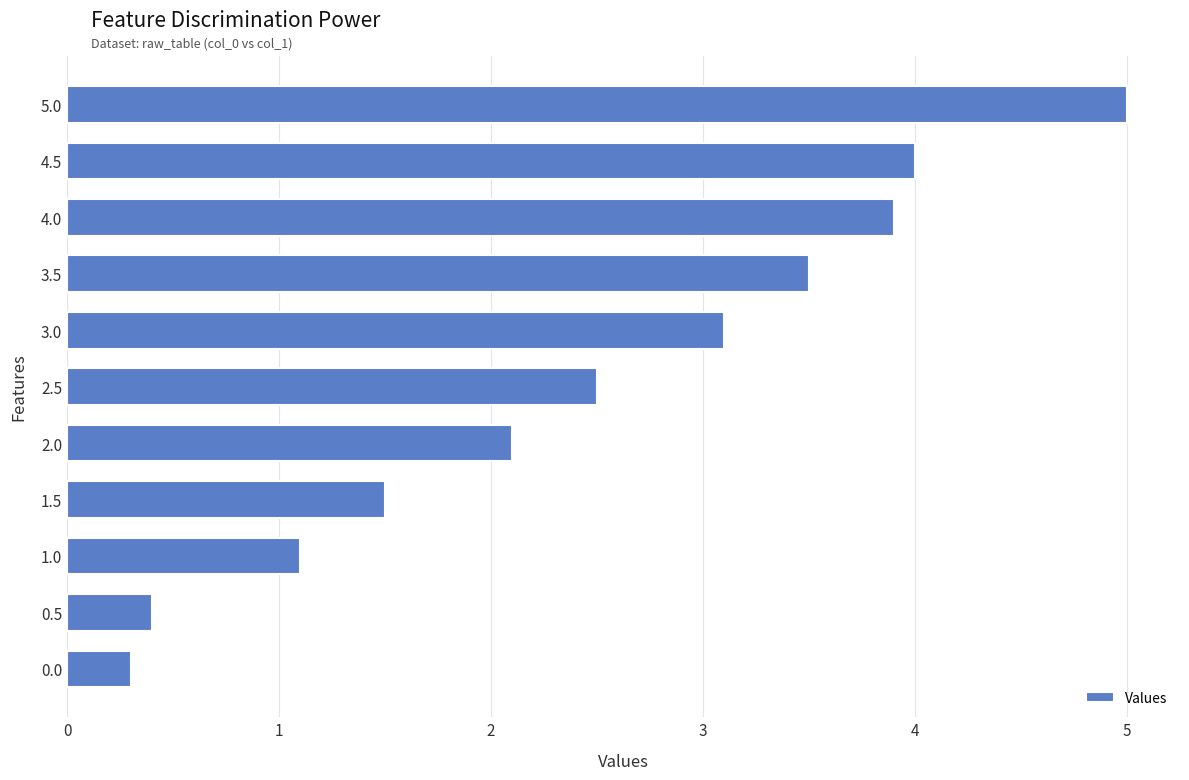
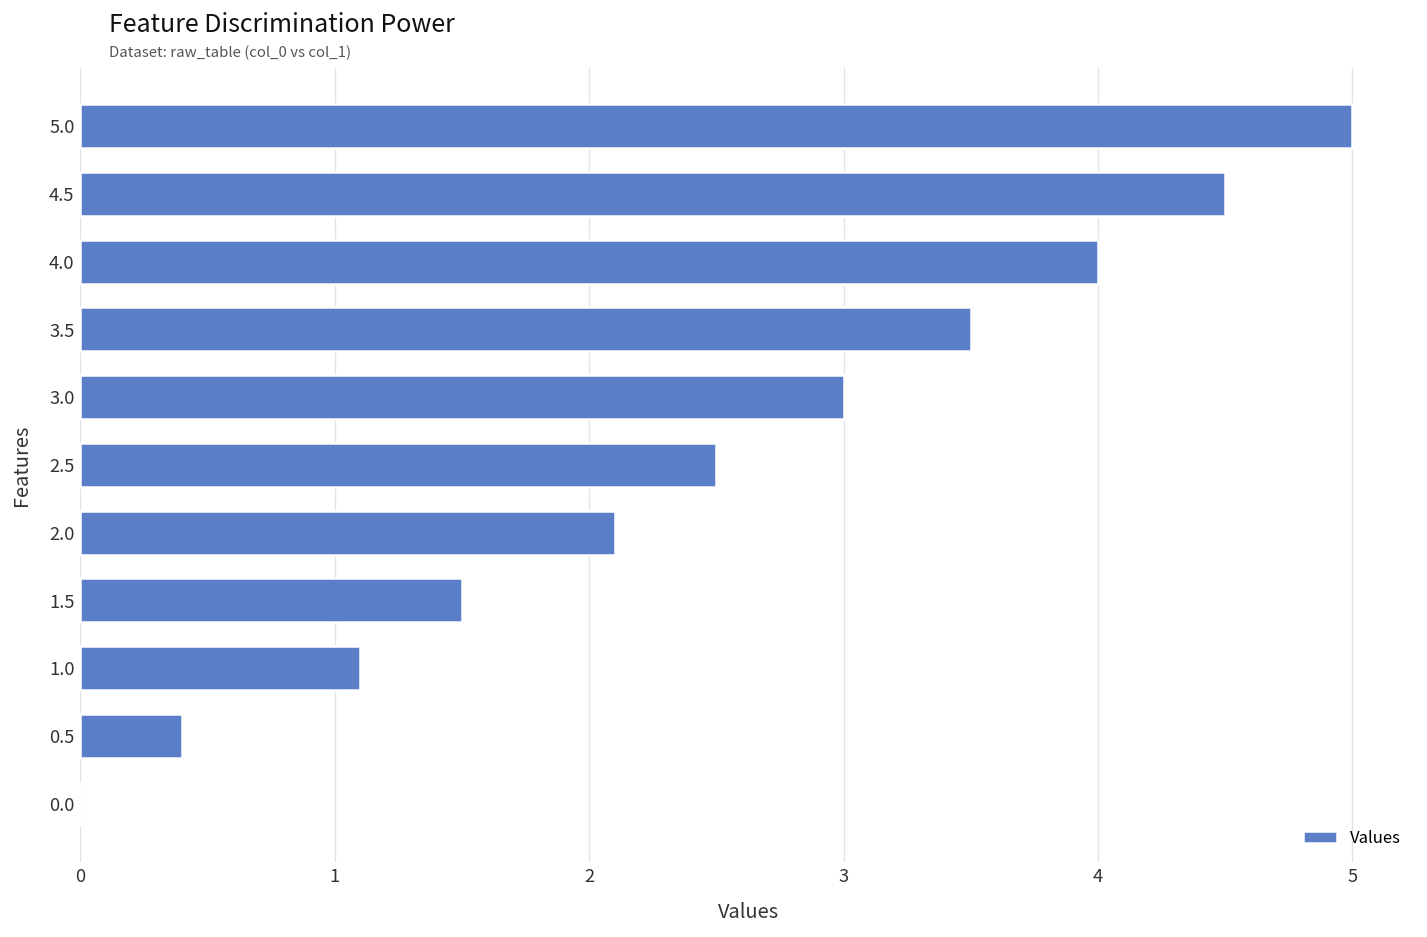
  {
    "5.0": 5.0,
-   "4.5": 4.0,
-   "4.0": 3.9,
+   "4.5": 4.5,
+   "4.0": 4.0,
    "3.5": 3.5,
-   "3.0": 3.1,
+   "3.0": 3.0,
    "2.5": 2.5,
    "2.0": 2.1,
    "1.5": 1.5,
    "1.0": 1.1,
    "0.5": 0.4,
-   "0.0": 0.3
+   "0.0": 0.0
  }
